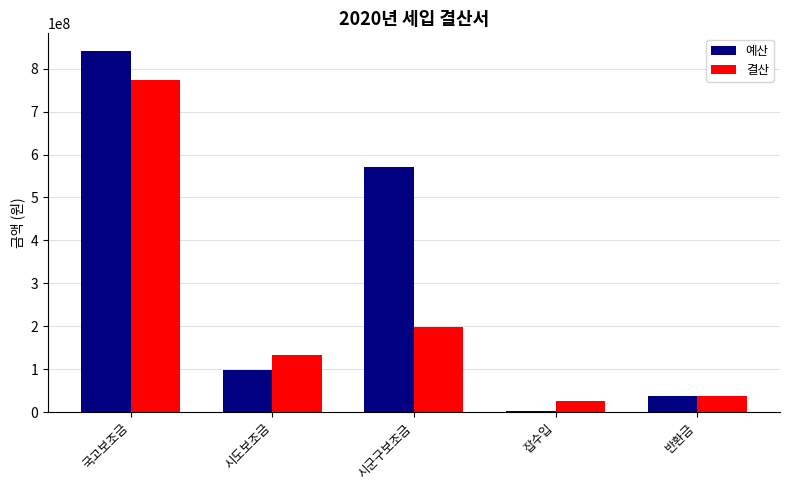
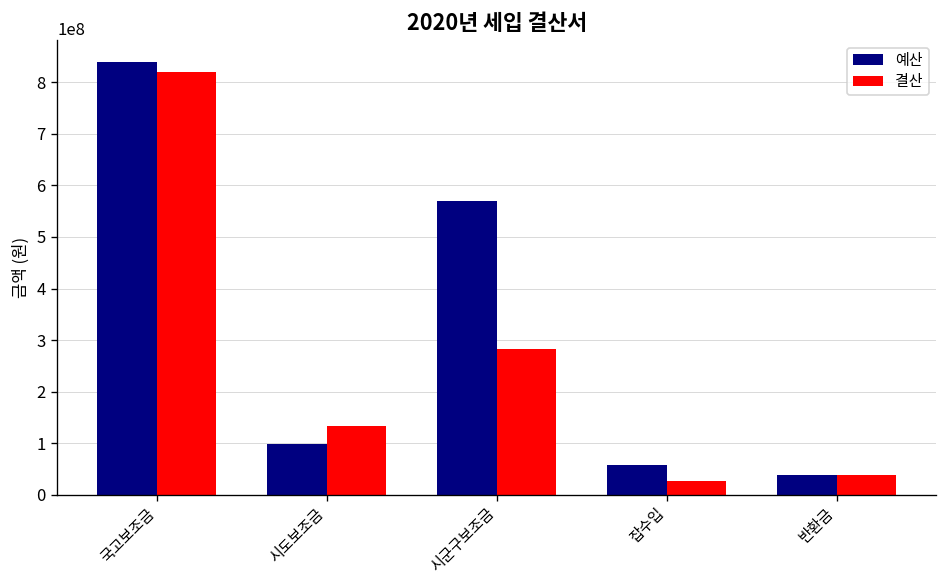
  {
    "예산": {
      "국고보조금": 840000000,
      "시도보조금": 100000000,
      "시군구보조금": 570000000,
-     "잡수입": 0,
+     "잡수입": 60000000,
      "반환금": 40000000
    },
    "결산": {
-     "국고보조금": 770000000,
+     "국고보조금": 820000000,
      "시도보조금": 130000000,
-     "시군구보조금": 200000000,
+     "시군구보조금": 280000000,
      "잡수입": 30000000,
      "반환금": 40000000
    }
  }
